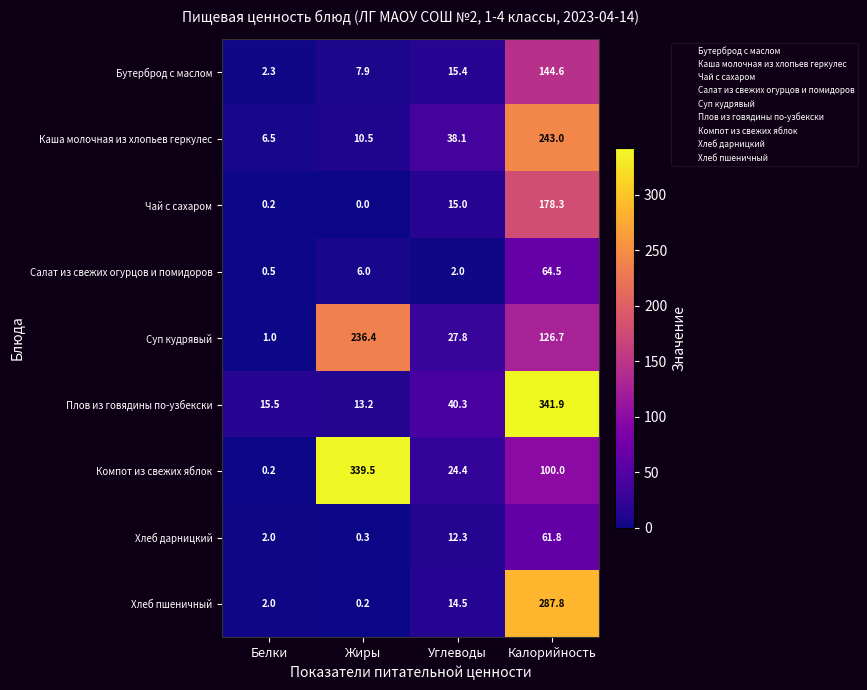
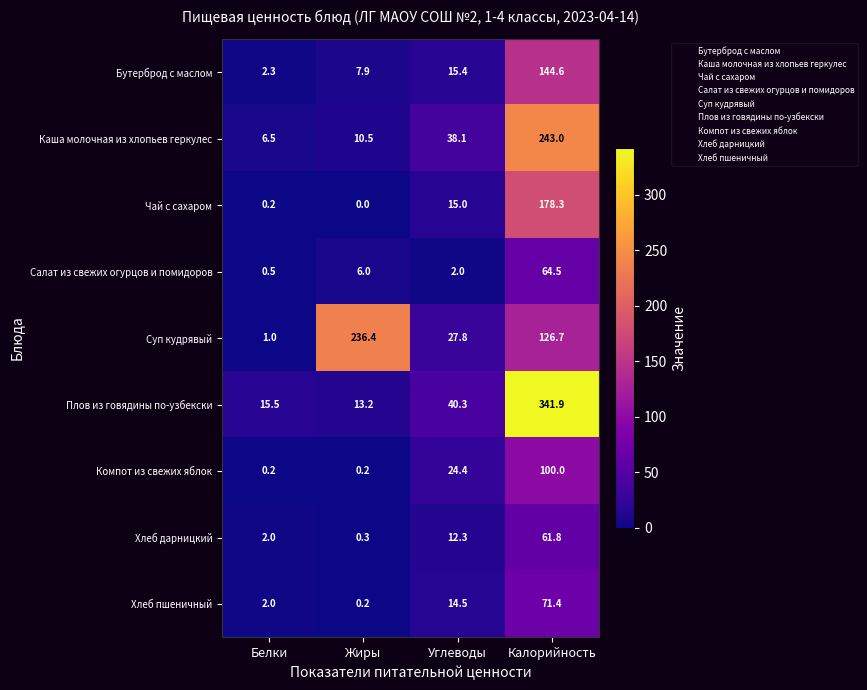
  {
    "Бутерброд с маслом": {
      "Белки": 2.3,
      "Жиры": 7.9,
      "Углеводы": 15.4,
      "Калорийность": 144.6
    },
    "Каша молочная из хлопьев геркулес": {
      "Белки": 6.5,
      "Жиры": 10.5,
      "Углеводы": 38.1,
      "Калорийность": 243.0
    },
    "Чай с сахаром": {
      "Белки": 0.2,
      "Жиры": 0.0,
      "Углеводы": 15.0,
      "Калорийность": 178.3
    },
    "Салат из свежих огурцов и помидоров": {
      "Белки": 0.5,
      "Жиры": 6.0,
      "Углеводы": 2.0,
      "Калорийность": 64.5
    },
    "Суп кудрявый": {
      "Белки": 1.0,
      "Жиры": 236.4,
      "Углеводы": 27.8,
      "Калорийность": 126.7
    },
    "Плов из говядины по-узбекски": {
      "Белки": 15.5,
      "Жиры": 13.2,
      "Углеводы": 40.3,
      "Калорийность": 341.9
    },
    "Компот из свежих яблок": {
      "Белки": 0.2,
-     "Жиры": 339.5,
+     "Жиры": 0.2,
      "Углеводы": 24.4,
      "Калорийность": 100.0
    },
    "Хлеб дарницкий": {
      "Белки": 2.0,
      "Жиры": 0.3,
      "Углеводы": 12.3,
      "Калорийность": 61.8
    },
    "Хлеб пшеничный": {
      "Белки": 2.0,
      "Жиры": 0.2,
      "Углеводы": 14.5,
-     "Калорийность": 287.8
+     "Калорийность": 71.4
    }
  }
